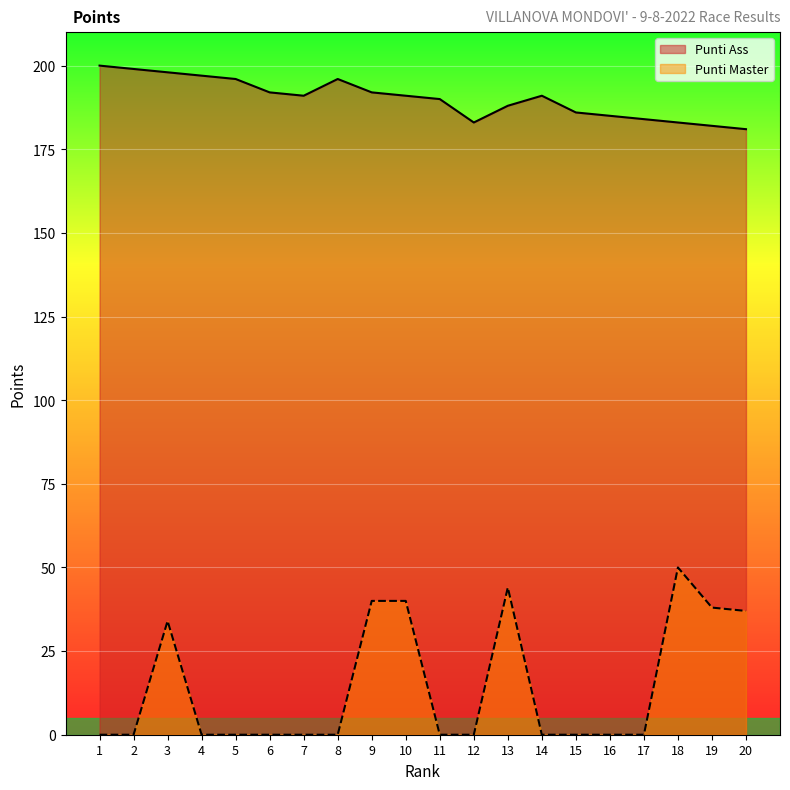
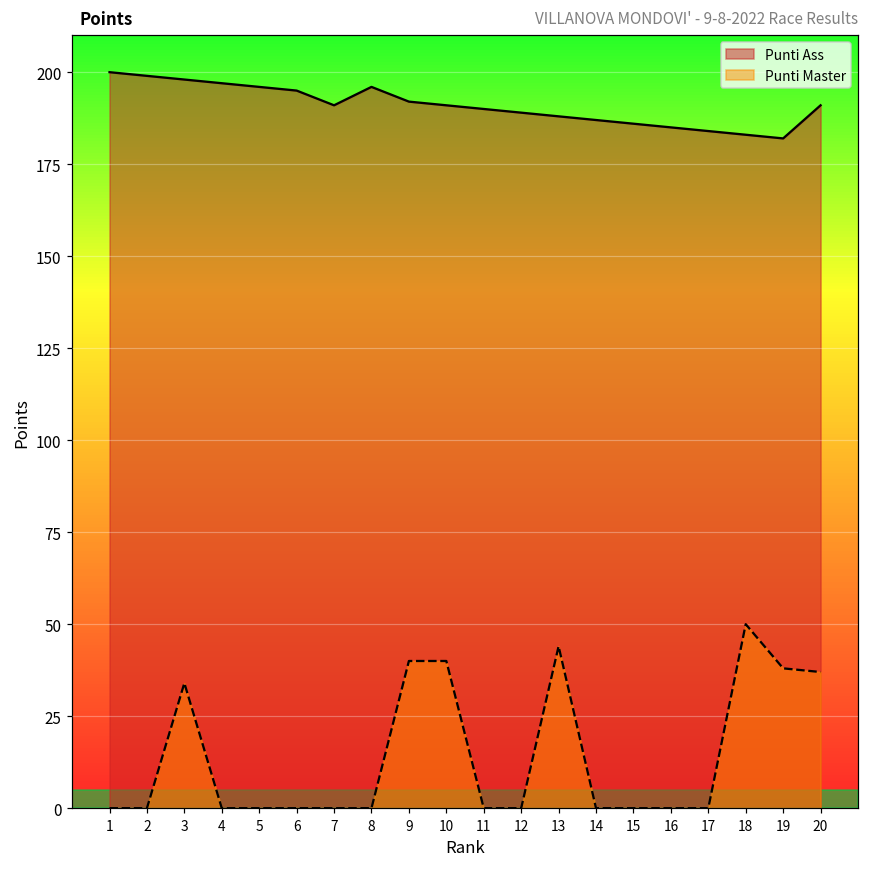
  {
    "Punti Ass": {
      "1": 200,
      "2": 199,
      "3": 198,
      "4": 197,
      "5": 196,
-     "6": 192,
+     "6": 195,
      "7": 191,
      "8": 196,
      "9": 192,
      "10": 191,
      "11": 190,
-     "12": 183,
+     "12": 189,
      "13": 188,
-     "14": 191,
+     "14": 187,
      "15": 186,
      "16": 185,
      "17": 184,
      "18": 183,
      "19": 182,
-     "20": 181
+     "20": 191
    },
    "Punti Master": {
      "3": 34,
      "9": 40,
      "10": 40,
      "13": 44,
      "18": 50,
      "19": 38,
      "20": 37
    }
  }
